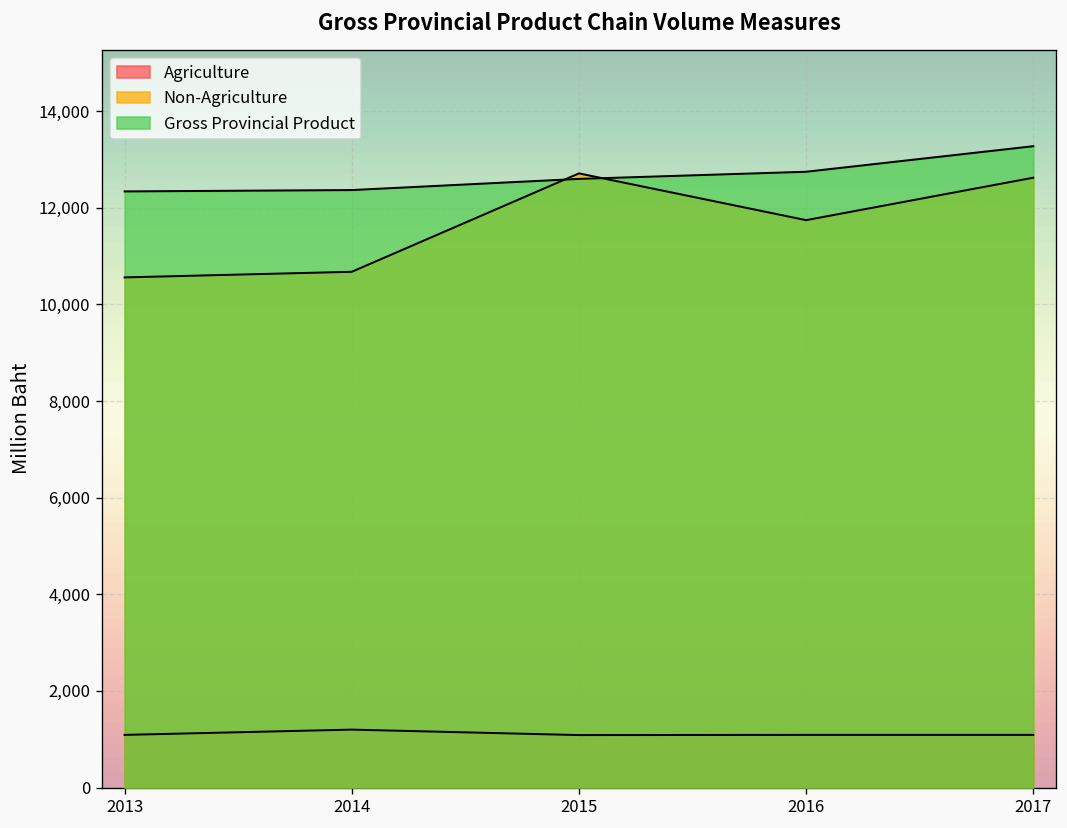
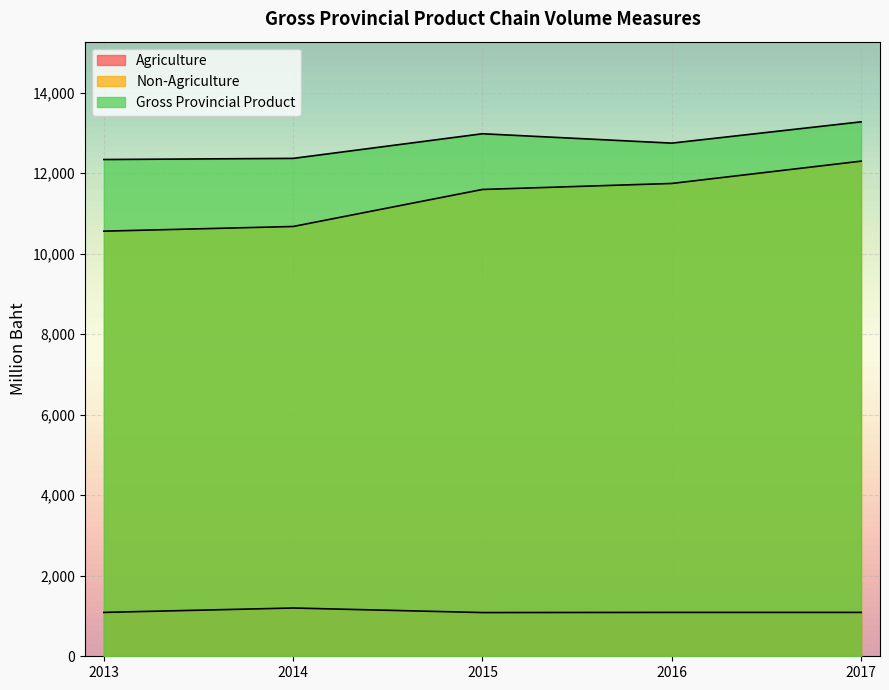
  {
    "Agriculture": {
      "2013": "1,100",
      "2014": "1,200",
      "2015": "1,100",
      "2016": "1,100",
      "2017": "1,100"
    },
    "Non-Agriculture": {
      "2013": "10,600",
      "2014": "10,700",
-     "2015": "12,700",
+     "2015": "11,600",
      "2016": "11,700",
-     "2017": "12,600"
+     "2017": "12,300"
    },
    "Gross Provincial Product": {
      "2013": "12,300",
      "2014": "12,400",
-     "2015": "12,600",
+     "2015": "13,000",
      "2016": "12,700",
      "2017": "13,300"
    }
  }
